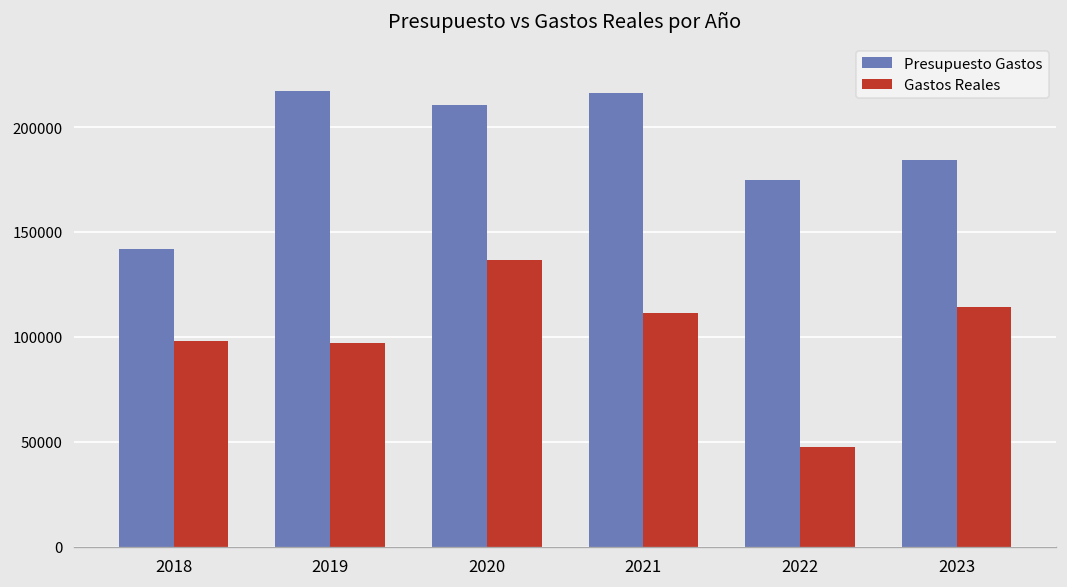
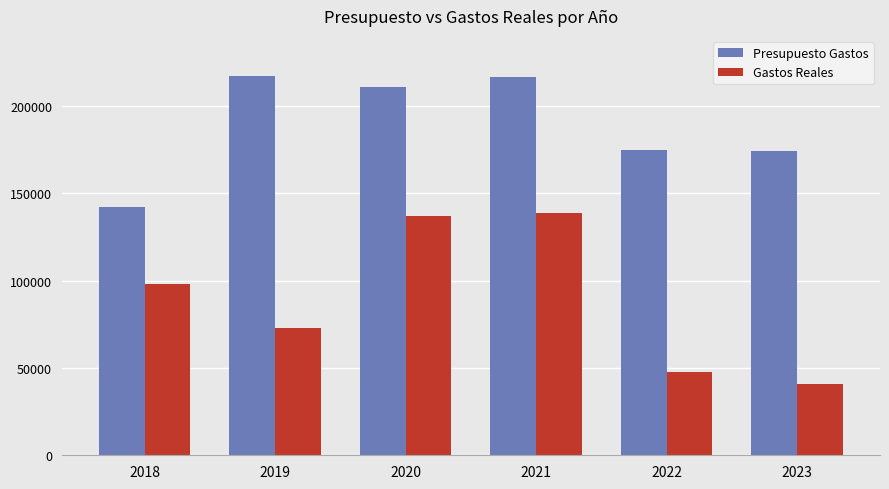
  {
    "Presupuesto Gastos": {
      "2018": 142000,
      "2019": 217000,
      "2020": 211000,
      "2021": 216000,
      "2022": 175000,
-     "2023": 184000
+     "2023": 174000
    },
    "Gastos Reales": {
      "2018": 98000,
-     "2019": 97000,
+     "2019": 73000,
      "2020": 137000,
-     "2021": 111000,
+     "2021": 139000,
      "2022": 47000,
-     "2023": 114000
+     "2023": 41000
    }
  }
